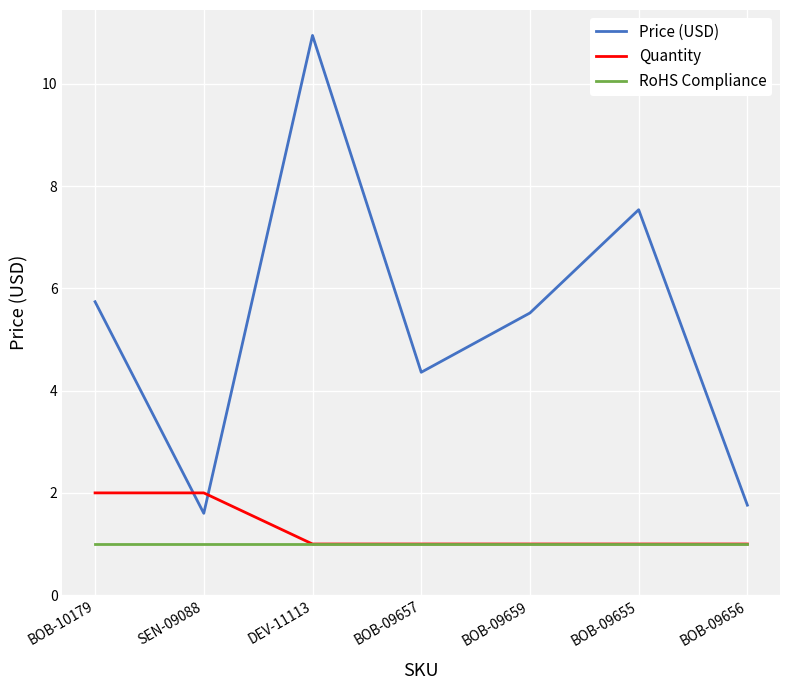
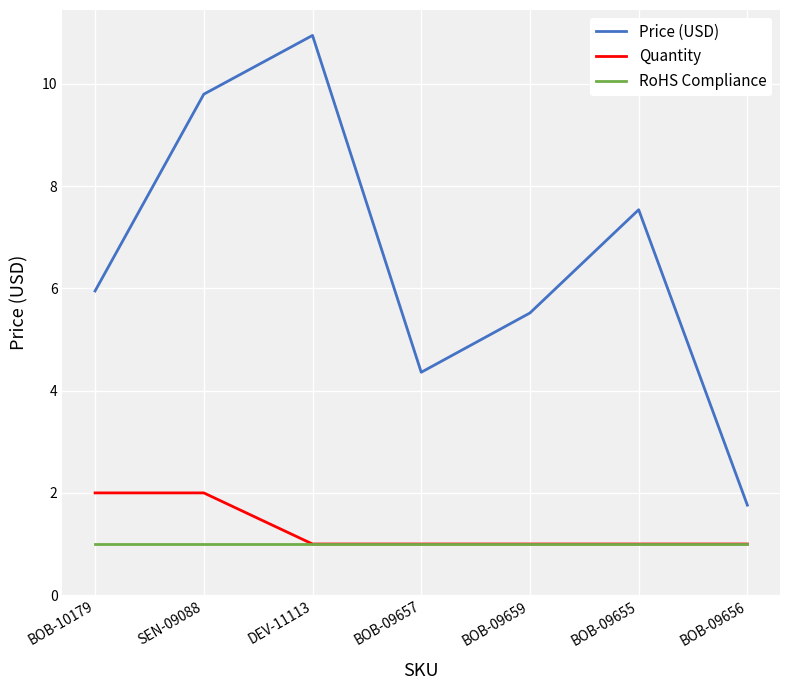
  {
    "Price (USD)": {
-     "BOB-10179": 5.7,
-     "SEN-09088": 1.6,
+     "BOB-10179": 6.0,
+     "SEN-09088": 9.8,
      "DEV-11113": 11.0,
      "BOB-09657": 4.4,
      "BOB-09659": 5.5,
      "BOB-09655": 7.5,
      "BOB-09656": 1.8
    },
    "Quantity": {
      "BOB-10179": 2.0,
      "SEN-09088": 2.0
    },
    "RoHS Compliance": {
      "BOB-10179": 1.0,
      "SEN-09088": 1.0
    }
  }
